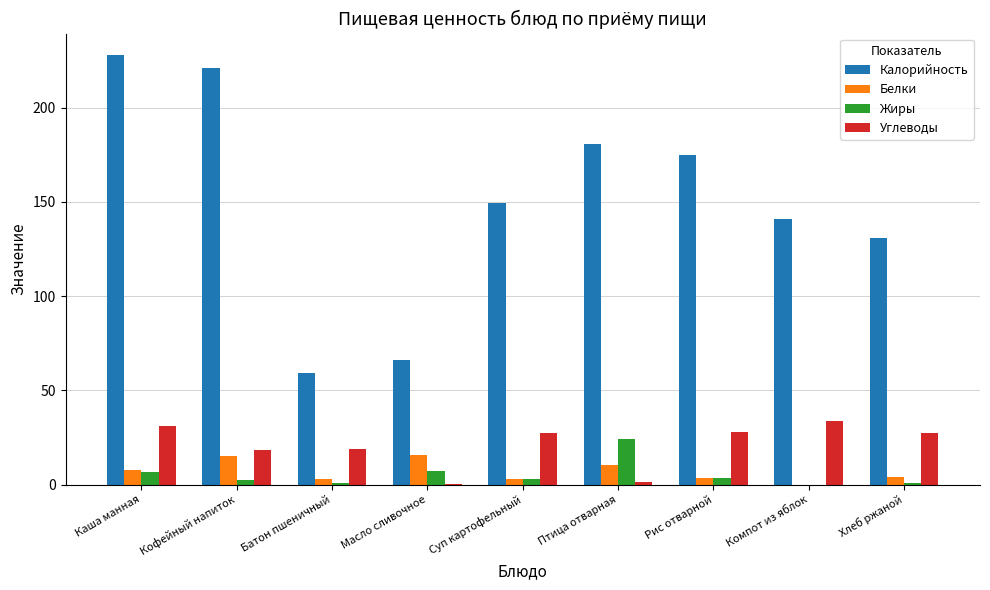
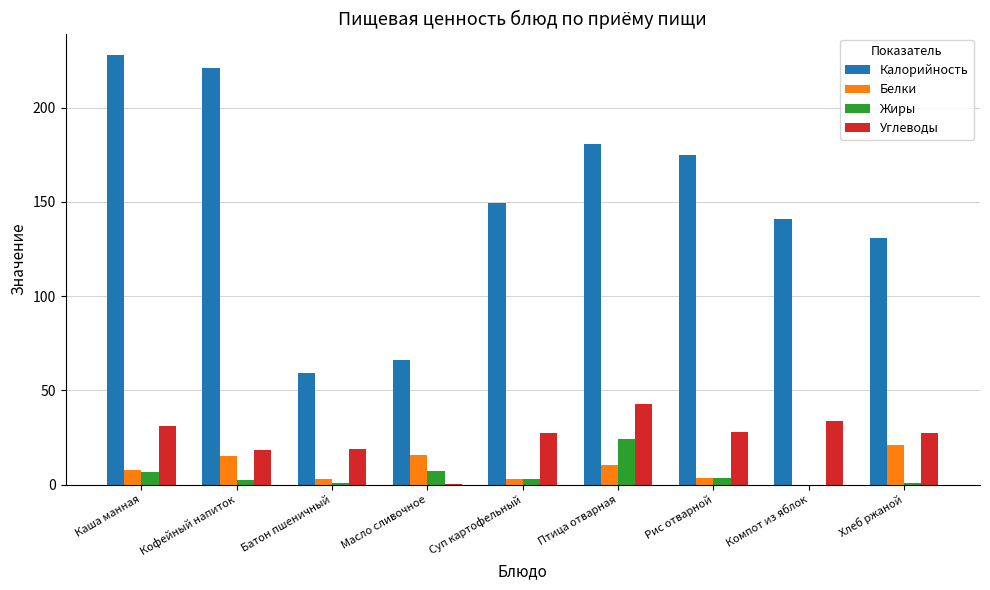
  {
    "Калорийность": {
      "Каша манная": 228,
      "Кофейный напиток": 221,
      "Батон пшеничный": 59,
      "Масло сливочное": 66,
      "Суп картофельный": 149,
      "Птица отварная": 181,
      "Рис отварной": 175,
      "Компот из яблок": 141,
      "Хлеб ржаной": 131
    },
    "Белки": {
      "Каша манная": 8,
      "Кофейный напиток": 15,
      "Батон пшеничный": 3,
      "Масло сливочное": 16,
      "Суп картофельный": 3,
      "Птица отварная": 10,
      "Рис отварной": 4,
      "Компот из яблок": 0,
-     "Хлеб ржаной": 4
+     "Хлеб ржаной": 21
    },
    "Жиры": {
      "Каша манная": 7,
      "Кофейный напиток": 3,
      "Масло сливочное": 7,
      "Суп картофельный": 3,
      "Птица отварная": 24,
      "Рис отварной": 4,
      "Компот из яблок": 0
    },
    "Углеводы": {
      "Каша манная": 31,
      "Кофейный напиток": 19,
      "Батон пшеничный": 19,
      "Суп картофельный": 28,
-     "Птица отварная": 1,
+     "Птица отварная": 43,
      "Рис отварной": 28,
      "Компот из яблок": 34,
      "Хлеб ржаной": 27
    }
  }
